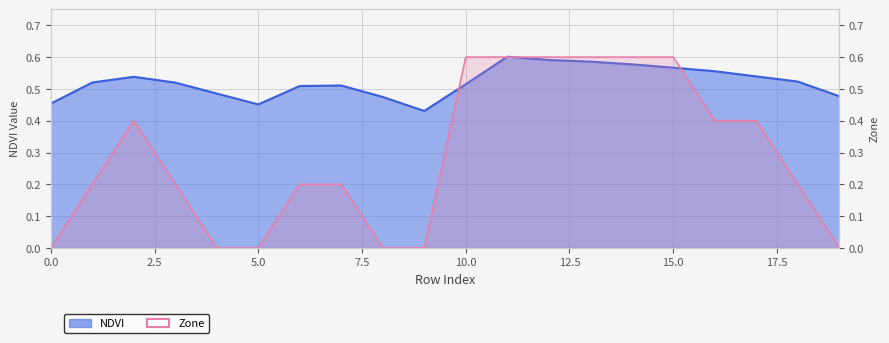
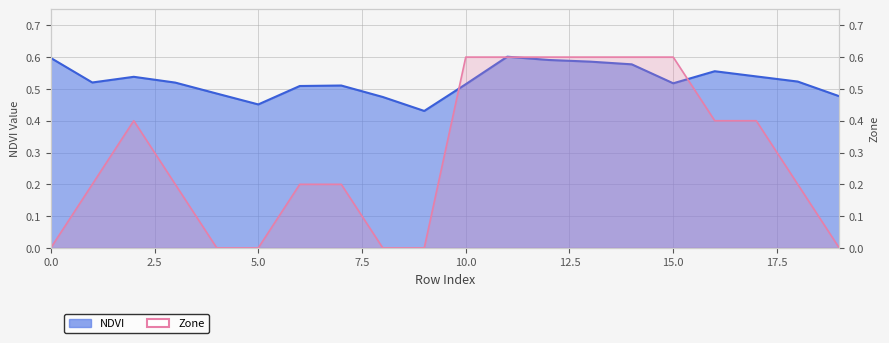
  {
    "NDVI": {
-     "0.0": 0.45,
+     "0.0": 0.60,
      "5.0": 0.45,
      "10.0": 0.51,
-     "15.0": 0.57
+     "15.0": 0.52
    },
    "Zone": {
      "0.0": 0.00,
      "5.0": 0.00,
      "10.0": 0.60,
      "15.0": 0.60
    }
  }
